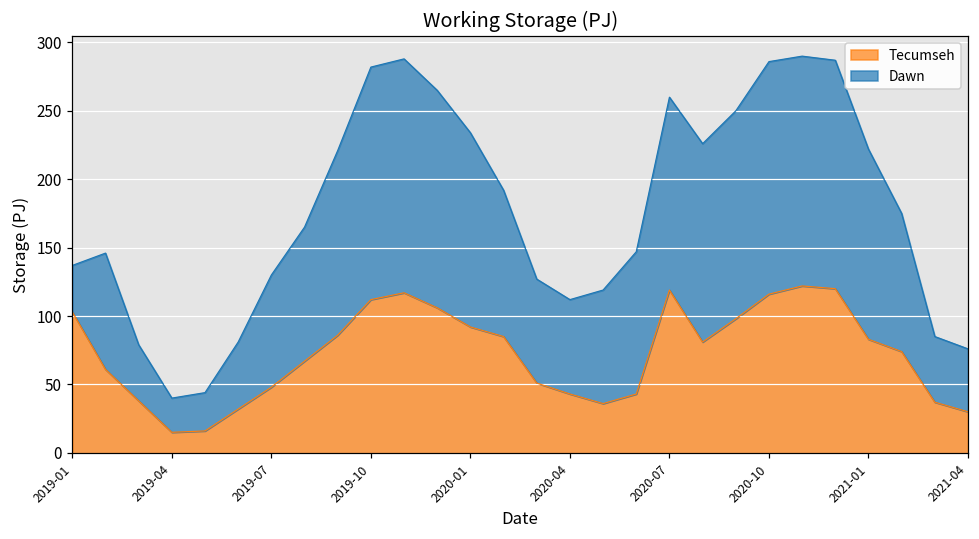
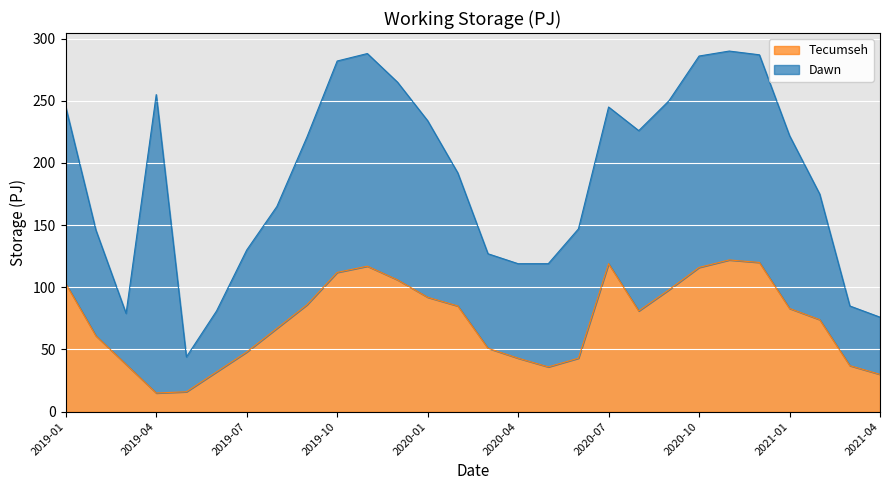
  {
    "Tecumseh": {
      "2019-01": 103,
      "2019-04": 15,
      "2019-07": 48,
      "2019-10": 112,
      "2020-01": 92,
      "2020-04": 43,
      "2020-07": 119,
      "2020-10": 116,
      "2021-01": 83,
      "2021-04": 30
    },
    "Dawn": {
-     "2019-01": 34,
-     "2019-04": 25,
+     "2019-01": 142,
+     "2019-04": 240,
      "2019-07": 82,
      "2019-10": 170,
      "2020-01": 142,
-     "2020-04": 69,
-     "2020-07": 141,
+     "2020-04": 76,
+     "2020-07": 126,
      "2020-10": 170,
      "2021-01": 139,
      "2021-04": 46
    }
  }
